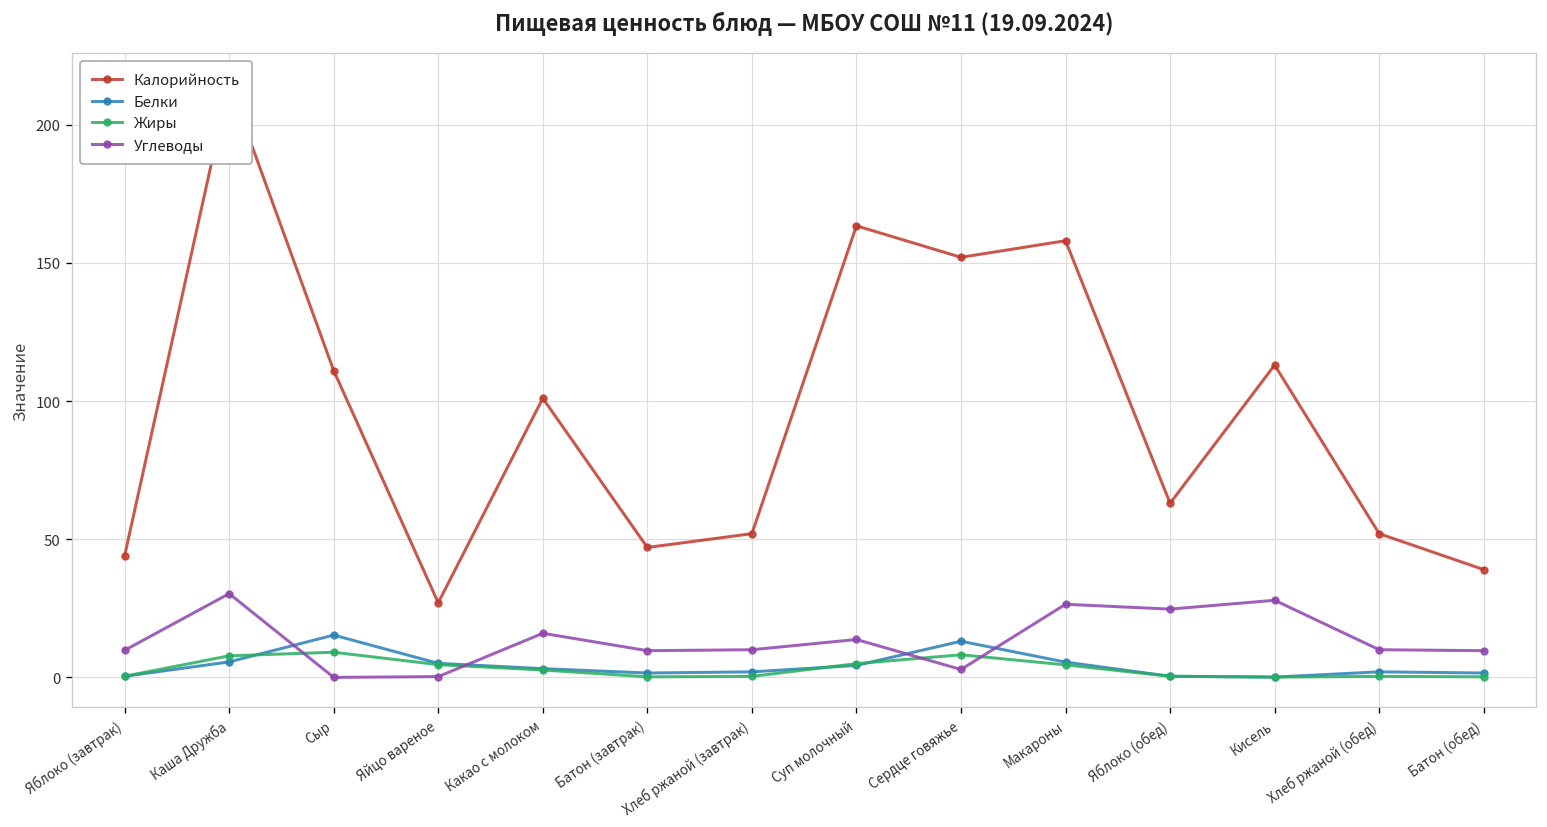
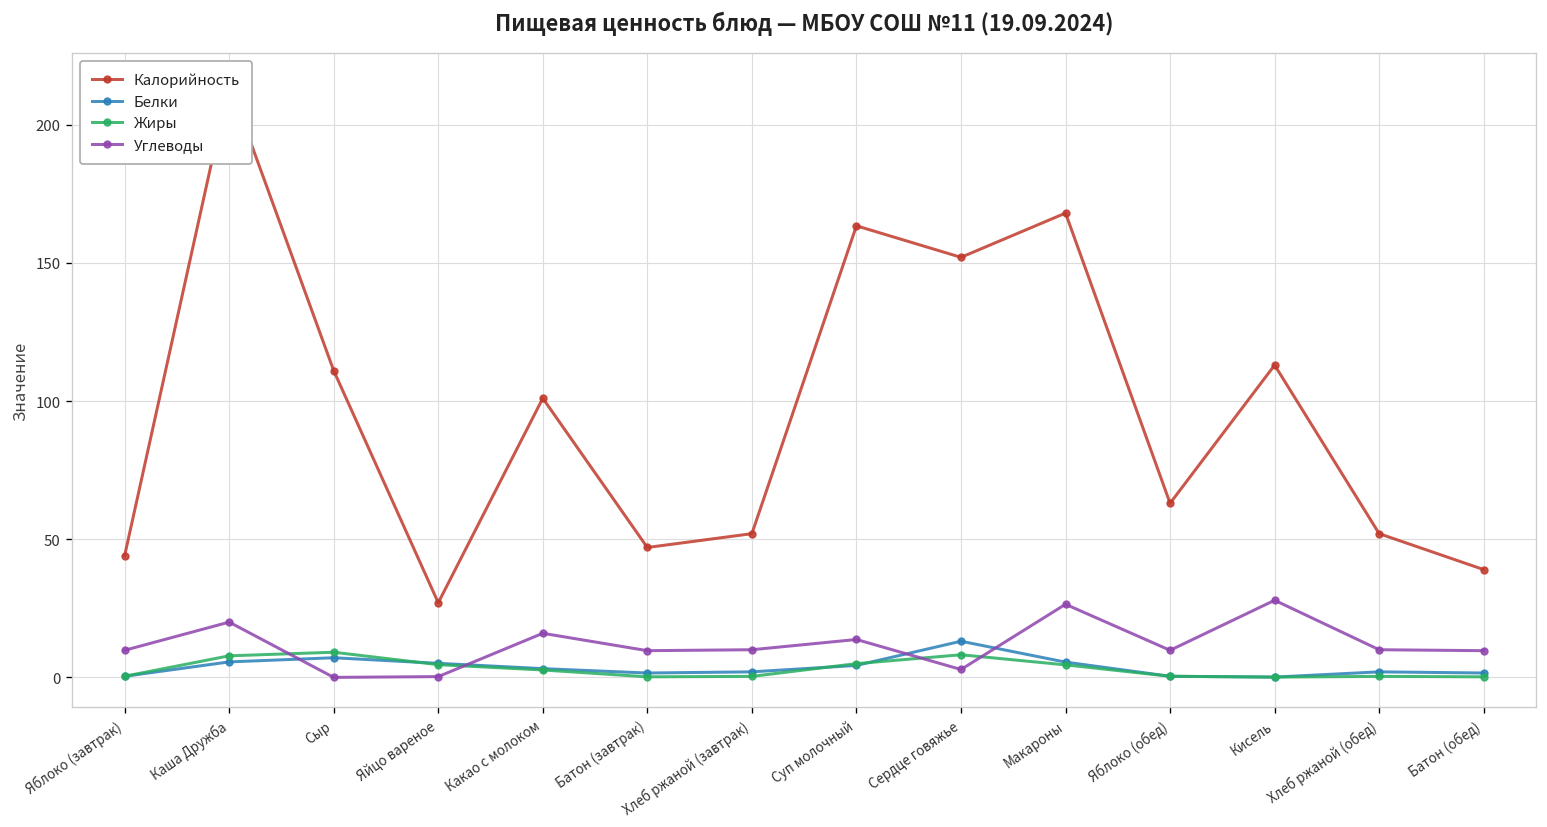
  {
    "Калорийность": {
      "Яблоко (завтрак)": 44,
      "Сыр": 111,
      "Яйцо вареное": 27,
      "Какао с молоком": 101,
      "Батон (завтрак)": 47,
      "Хлеб ржаной (завтрак)": 52,
      "Суп молочный": 163,
      "Сердце говяжье": 152,
-     "Макароны": 158,
+     "Макароны": 168,
      "Яблоко (обед)": 63,
      "Кисель": 113,
      "Хлеб ржаной (обед)": 52,
      "Батон (обед)": 39
    },
    "Белки": {
      "Каша Дружба": 6,
-     "Сыр": 15,
+     "Сыр": 7,
      "Батон (завтрак)": 2,
      "Хлеб ржаной (завтрак)": 2,
      "Сердце говяжье": 13,
      "Хлеб ржаной (обед)": 2,
      "Батон (обед)": 2
    },
    "Жиры": {
      "Каша Дружба": 8,
      "Сыр": 9,
      "Батон (завтрак)": 0,
      "Хлеб ржаной (завтрак)": 0,
      "Сердце говяжье": 8,
      "Хлеб ржаной (обед)": 0,
      "Батон (обед)": 0
    },
    "Углеводы": {
      "Яблоко (завтрак)": 10,
-     "Каша Дружба": 30,
+     "Каша Дружба": 20,
      "Сыр": 0,
      "Яйцо вареное": 0,
      "Какао с молоком": 16,
      "Батон (завтрак)": 10,
      "Хлеб ржаной (завтрак)": 10,
      "Суп молочный": 14,
      "Сердце говяжье": 3,
      "Макароны": 26,
-     "Яблоко (обед)": 25,
+     "Яблоко (обед)": 10,
      "Кисель": 28,
      "Хлеб ржаной (обед)": 10,
      "Батон (обед)": 10
    }
  }
